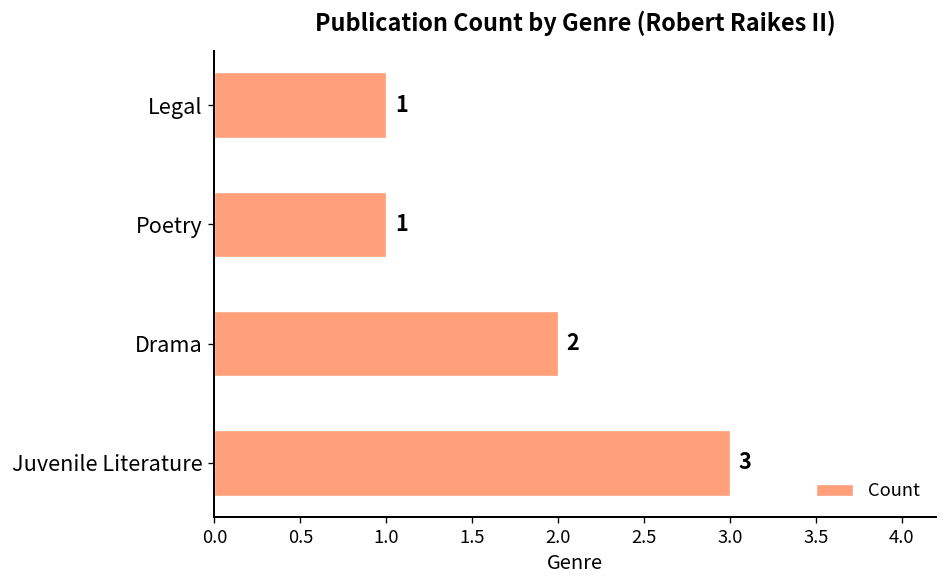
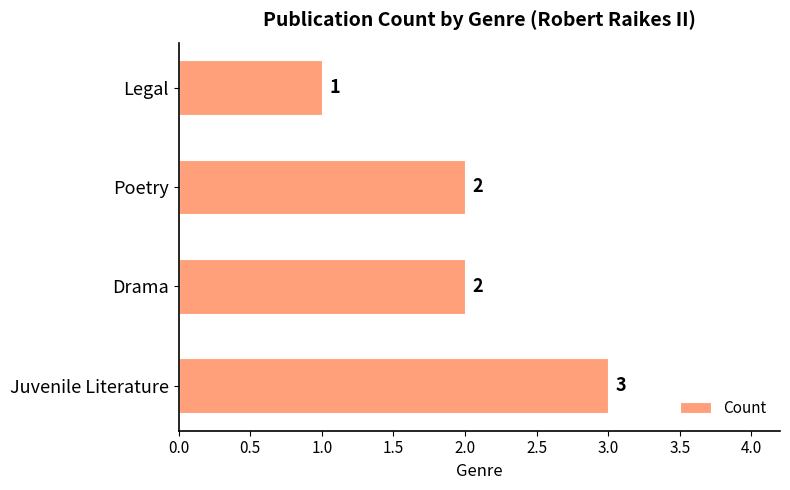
  {
    "Legal": 1,
-   "Poetry": 1,
+   "Poetry": 2,
    "Drama": 2,
    "Juvenile Literature": 3
  }
